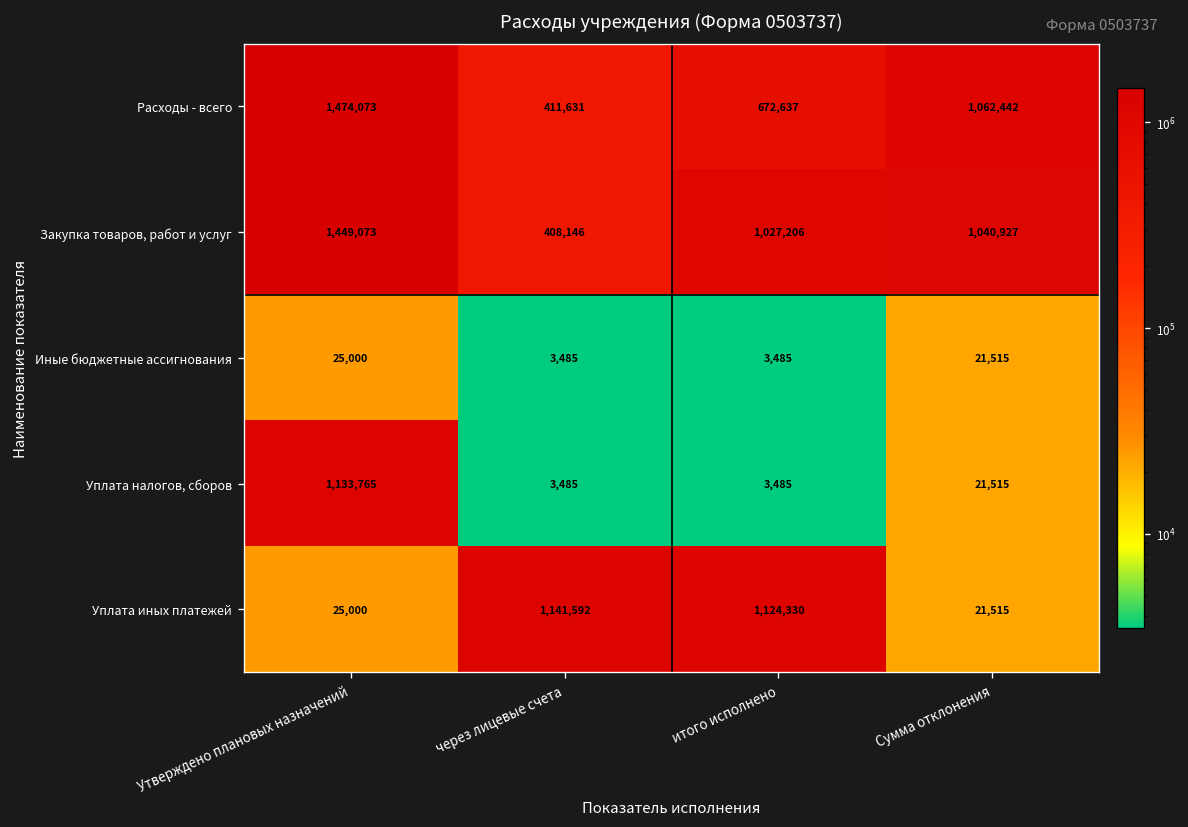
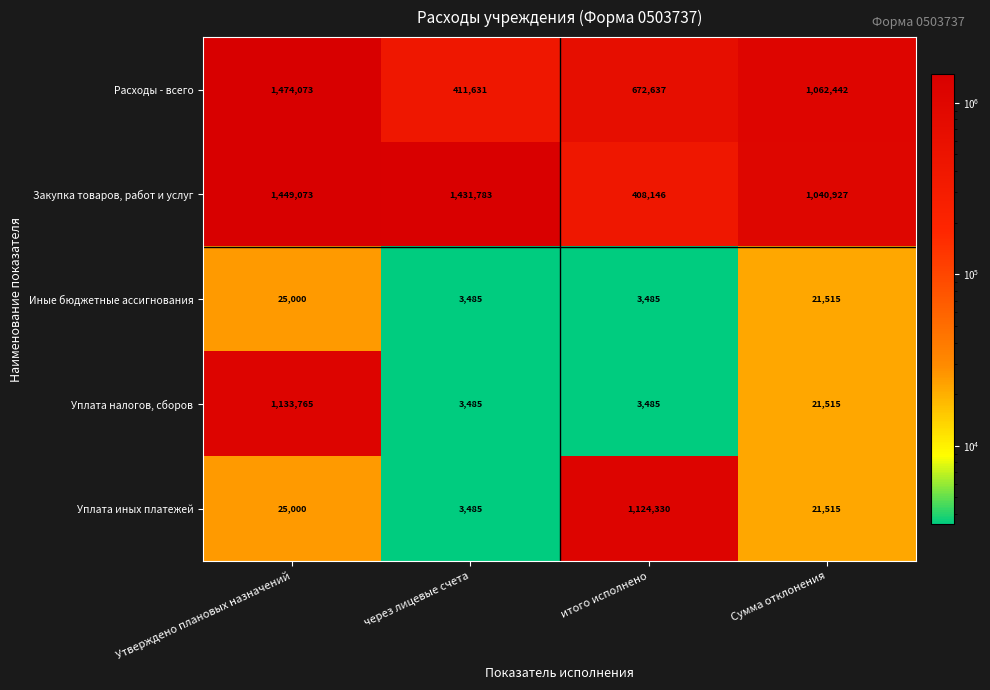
  {
    "Расходы - всего": {
      "Утверждено плановых назначений": "1,474,073",
      "через лицевые счета": "411,631",
      "итого исполнено": "672,637",
      "Сумма отклонения": "1,062,442"
    },
    "Закупка товаров, работ и услуг": {
      "Утверждено плановых назначений": "1,449,073",
-     "через лицевые счета": "408,146",
-     "итого исполнено": "1,027,206",
+     "через лицевые счета": "1,431,783",
+     "итого исполнено": "408,146",
      "Сумма отклонения": "1,040,927"
    },
    "Иные бюджетные ассигнования": {
      "Утверждено плановых назначений": "25,000",
      "через лицевые счета": "3,485",
      "итого исполнено": "3,485",
      "Сумма отклонения": "21,515"
    },
    "Уплата налогов, сборов": {
      "Утверждено плановых назначений": "1,133,765",
      "через лицевые счета": "3,485",
      "итого исполнено": "3,485",
      "Сумма отклонения": "21,515"
    },
    "Уплата иных платежей": {
      "Утверждено плановых назначений": "25,000",
-     "через лицевые счета": "1,141,592",
+     "через лицевые счета": "3,485",
      "итого исполнено": "1,124,330",
      "Сумма отклонения": "21,515"
    }
  }
